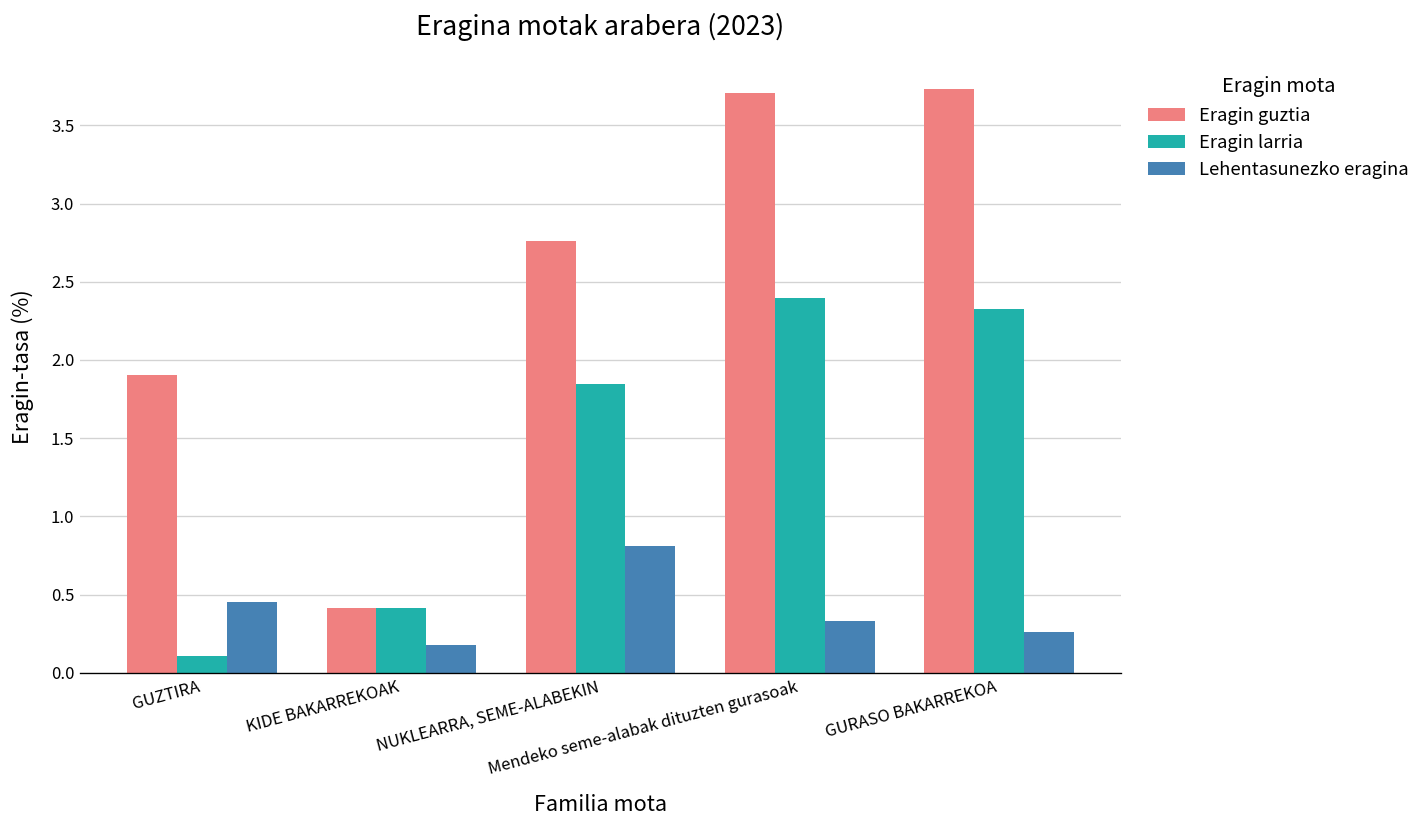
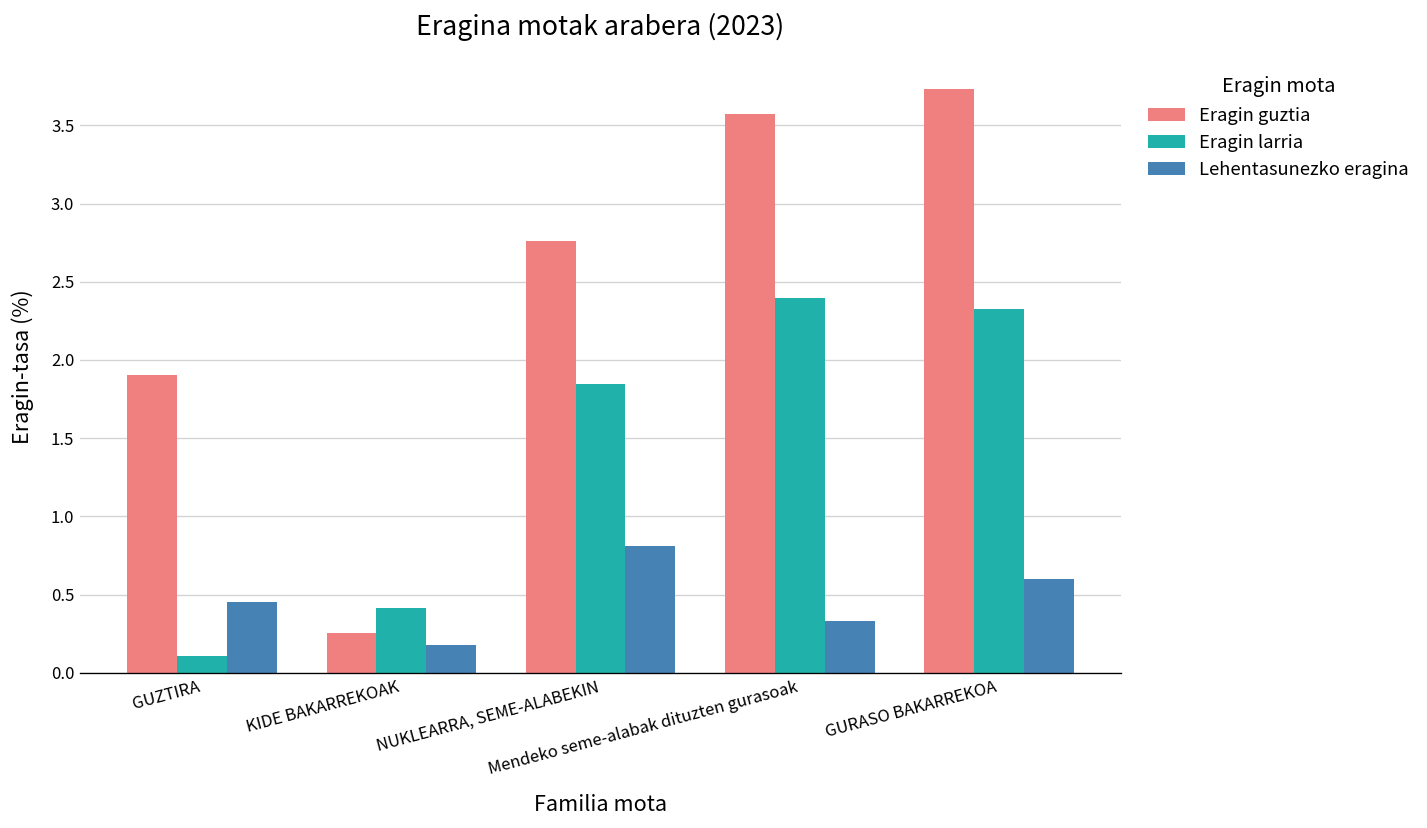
  {
    "Eragin guztia": {
      "GUZTIRA": 1.90,
-     "KIDE BAKARREKOAK": 0.41,
+     "KIDE BAKARREKOAK": 0.25,
      "NUKLEARRA, SEME-ALABEKIN": 2.76,
-     "Mendeko seme-alabak dituzten gurasoak": 3.71,
+     "Mendeko seme-alabak dituzten gurasoak": 3.58,
      "GURASO BAKARREKOA": 3.73
    },
    "Eragin larria": {
      "GUZTIRA": 0.11,
      "KIDE BAKARREKOAK": 0.41,
      "NUKLEARRA, SEME-ALABEKIN": 1.85,
      "Mendeko seme-alabak dituzten gurasoak": 2.39,
      "GURASO BAKARREKOA": 2.33
    },
    "Lehentasunezko eragina": {
      "GUZTIRA": 0.45,
      "KIDE BAKARREKOAK": 0.18,
      "NUKLEARRA, SEME-ALABEKIN": 0.81,
      "Mendeko seme-alabak dituzten gurasoak": 0.33,
-     "GURASO BAKARREKOA": 0.26
+     "GURASO BAKARREKOA": 0.60
    }
  }
